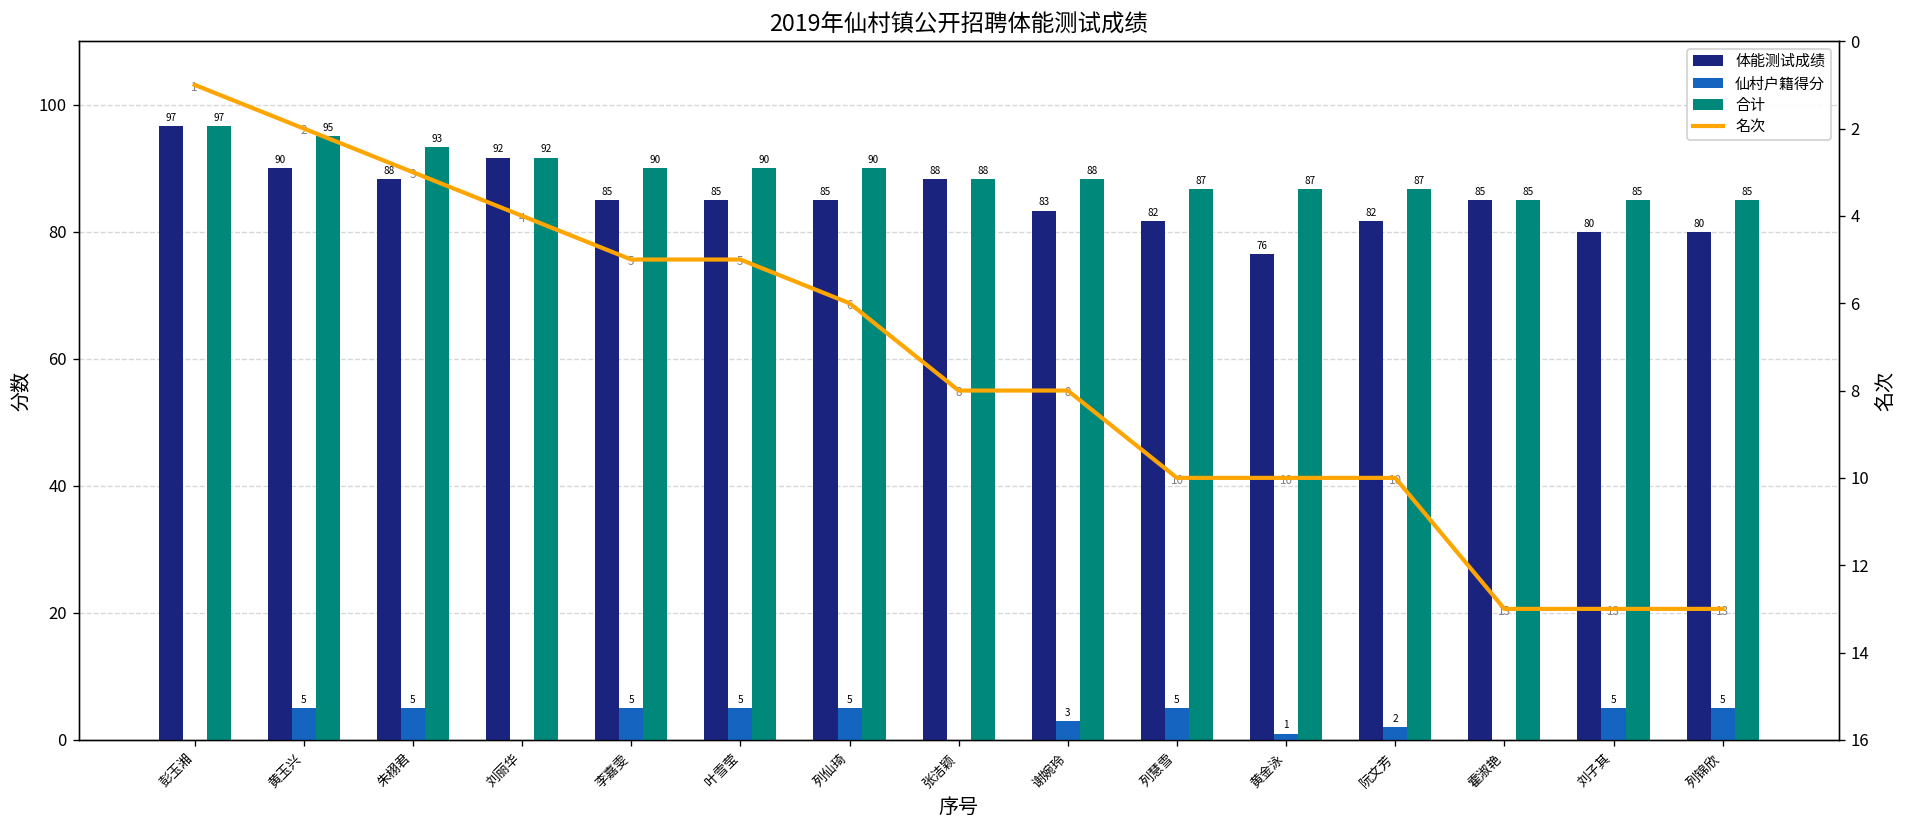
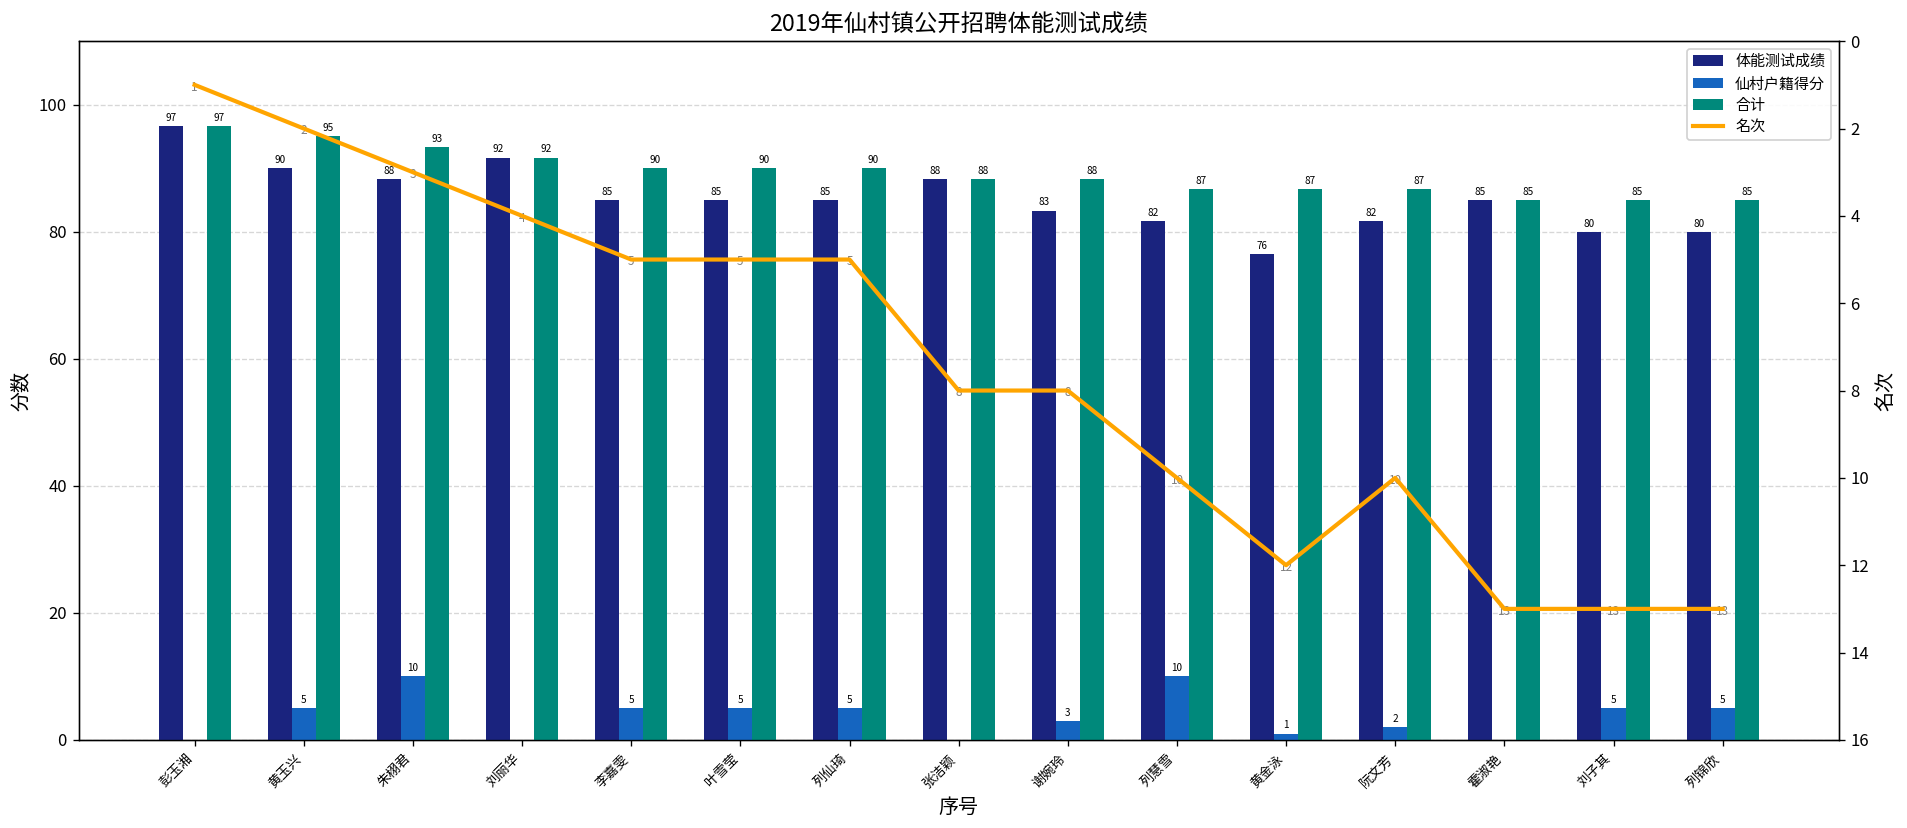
  {
    "体能测试成绩": {
      "彭玉湘": 97,
      "黄玉兴": 90,
      "朱栩君": 88,
      "刘丽华": 92,
      "李嘉雯": 85,
      "叶雪莹": 85,
      "列仙琦": 85,
      "张洁颖": 88,
      "谢婉玲": 83,
      "列慧雪": 82,
      "黄金泳": 76,
      "阮文芳": 82,
      "霍淑艳": 85,
      "刘子其": 80,
      "列锦欣": 80
    },
    "仙村户籍得分": {
      "黄玉兴": 5,
-     "朱栩君": 5,
+     "朱栩君": 10,
      "李嘉雯": 5,
      "叶雪莹": 5,
      "列仙琦": 5,
      "谢婉玲": 3,
-     "列慧雪": 5,
+     "列慧雪": 10,
      "黄金泳": 1,
      "阮文芳": 2,
      "刘子其": 5,
      "列锦欣": 5
    },
    "合计": {
      "彭玉湘": 97,
      "黄玉兴": 95,
      "朱栩君": 93,
      "刘丽华": 92,
      "李嘉雯": 90,
      "叶雪莹": 90,
      "列仙琦": 90,
      "张洁颖": 88,
      "谢婉玲": 88,
      "列慧雪": 87,
      "黄金泳": 87,
      "阮文芳": 87,
      "霍淑艳": 85,
      "刘子其": 85,
      "列锦欣": 85
    },
    "名次": {
      "彭玉湘": 1,
      "黄玉兴": 2,
      "朱栩君": 3,
      "刘丽华": 4,
      "李嘉雯": 5,
      "叶雪莹": 5,
-     "列仙琦": 6,
+     "列仙琦": 5,
      "张洁颖": 8,
      "谢婉玲": 8,
      "列慧雪": 10,
-     "黄金泳": 10,
+     "黄金泳": 12,
      "阮文芳": 10,
      "霍淑艳": 13,
      "刘子其": 13,
      "列锦欣": 13
    }
  }
